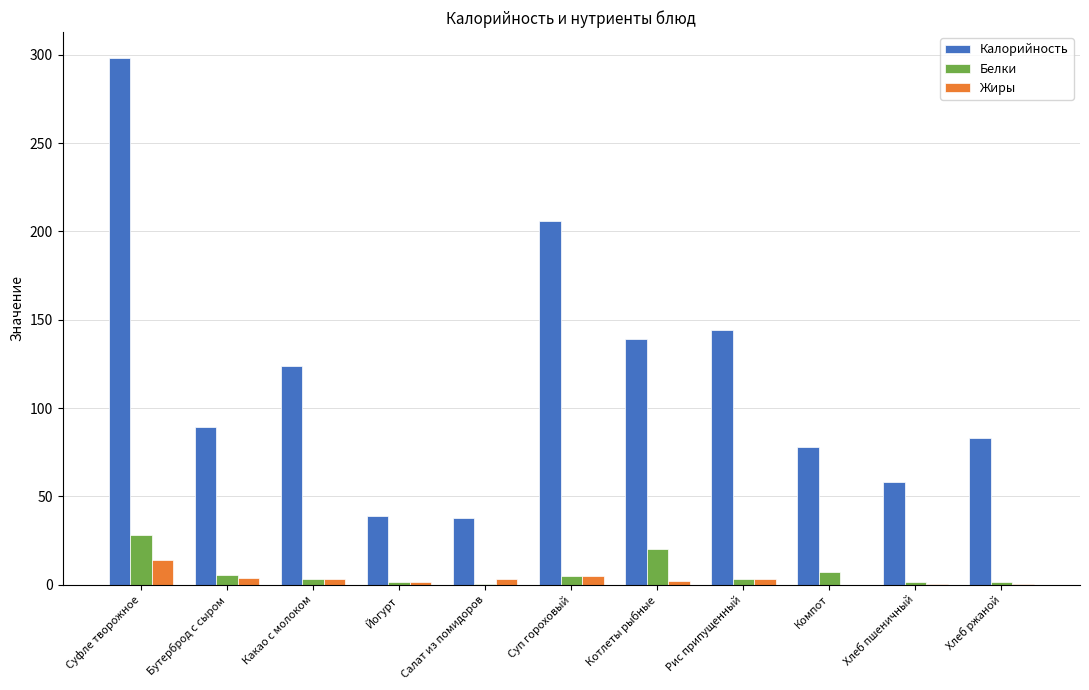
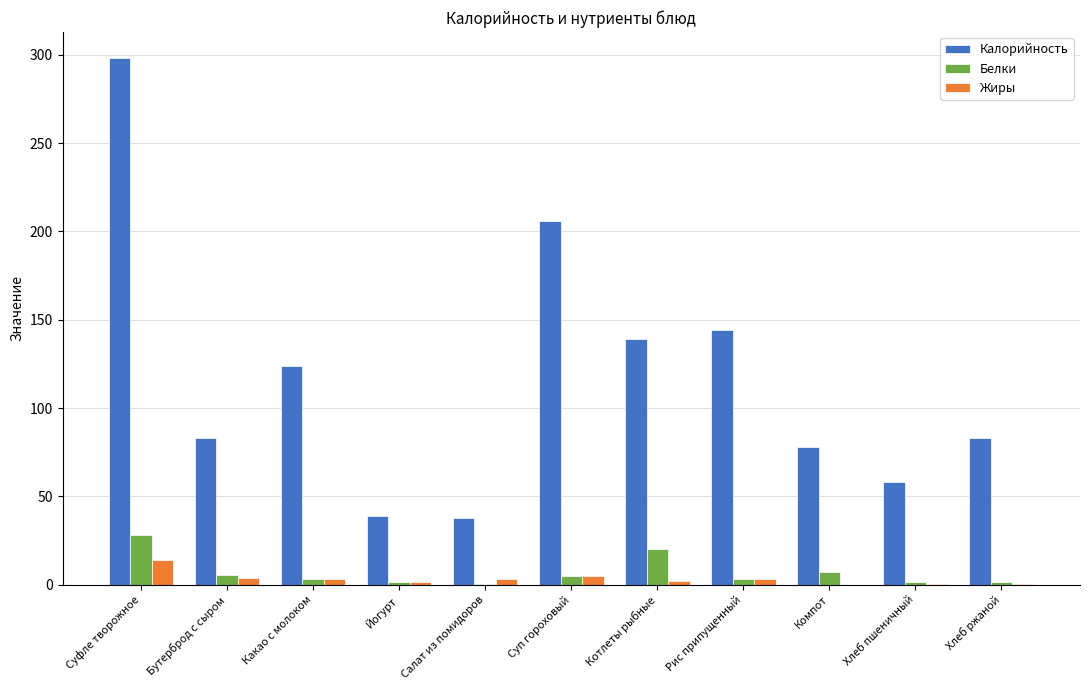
  {
    "Калорийность": {
      "Суфле творожное": 298,
-     "Бутерброд с сыром": 89,
+     "Бутерброд с сыром": 83,
      "Какао с молоком": 124,
      "Йогурт": 39,
      "Салат из помидоров": 38,
      "Суп гороховый": 206,
      "Котлеты рыбные": 139,
      "Рис припущенный": 144,
      "Компот": 78,
      "Хлеб пшеничный": 58,
      "Хлеб ржаной": 83
    },
    "Белки": {
      "Суфле творожное": 28,
      "Бутерброд с сыром": 5,
      "Какао с молоком": 3,
      "Йогурт": 2,
      "Суп гороховый": 5,
      "Котлеты рыбные": 20,
      "Рис припущенный": 4,
      "Компот": 7,
      "Хлеб пшеничный": 2
    },
    "Жиры": {
      "Суфле творожное": 14,
      "Бутерброд с сыром": 4,
      "Какао с молоком": 3,
      "Йогурт": 2,
      "Салат из помидоров": 3,
      "Суп гороховый": 5,
      "Котлеты рыбные": 2,
      "Рис припущенный": 3
    }
  }
